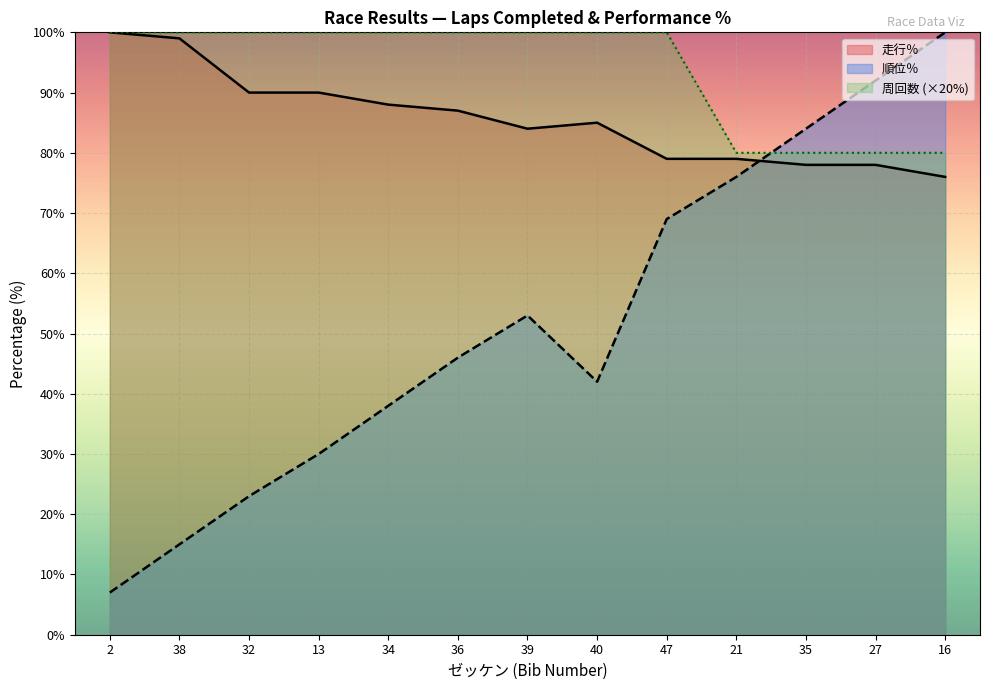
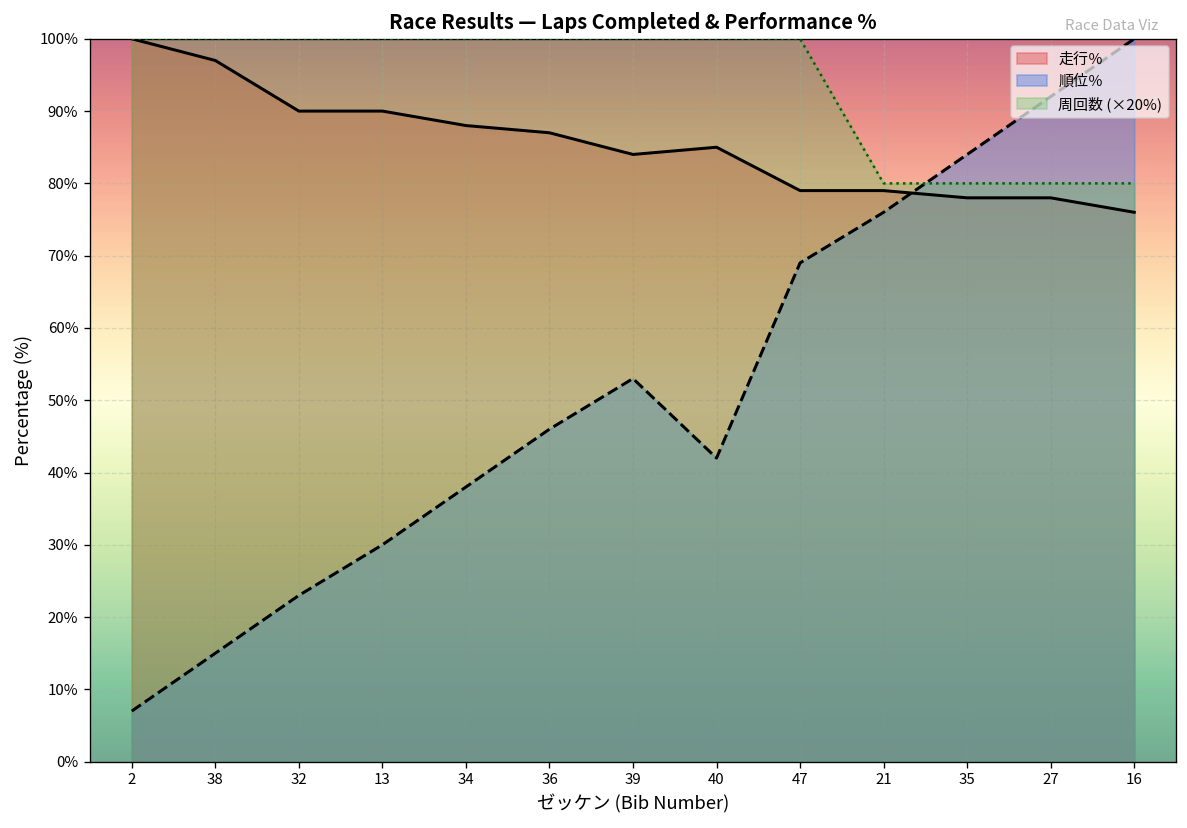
  {
    "走行％": {
-     "38": "99%",
+     "38": "97%",
      "32": "90%",
      "13": "90%",
      "34": "88%",
      "36": "87%",
      "39": "84%",
      "40": "85%",
      "47": "79%",
      "21": "79%",
      "35": "78%",
      "27": "78%",
      "16": "76%"
    },
    "順位％": {
      "2": "7%",
      "38": "15%",
      "32": "23%",
      "13": "30%",
      "34": "38%",
      "36": "46%",
      "39": "53%",
      "40": "42%",
      "47": "69%",
      "21": "76%",
      "35": "84%",
      "16": "100%"
    },
    "周回数 (×20%)": {
      "38": "100%",
      "32": "100%",
      "13": "100%",
      "34": "100%",
      "36": "100%",
      "39": "100%",
      "40": "100%",
      "47": "100%",
      "21": "80%",
      "35": "80%",
      "27": "80%",
      "16": "80%"
    }
  }
